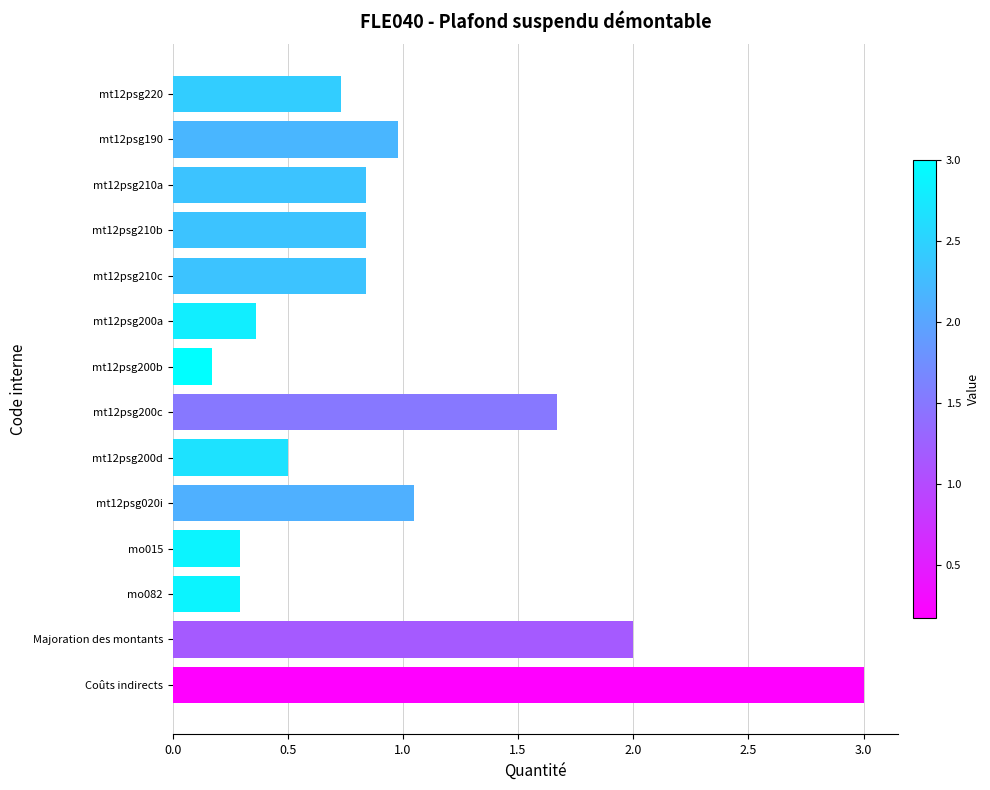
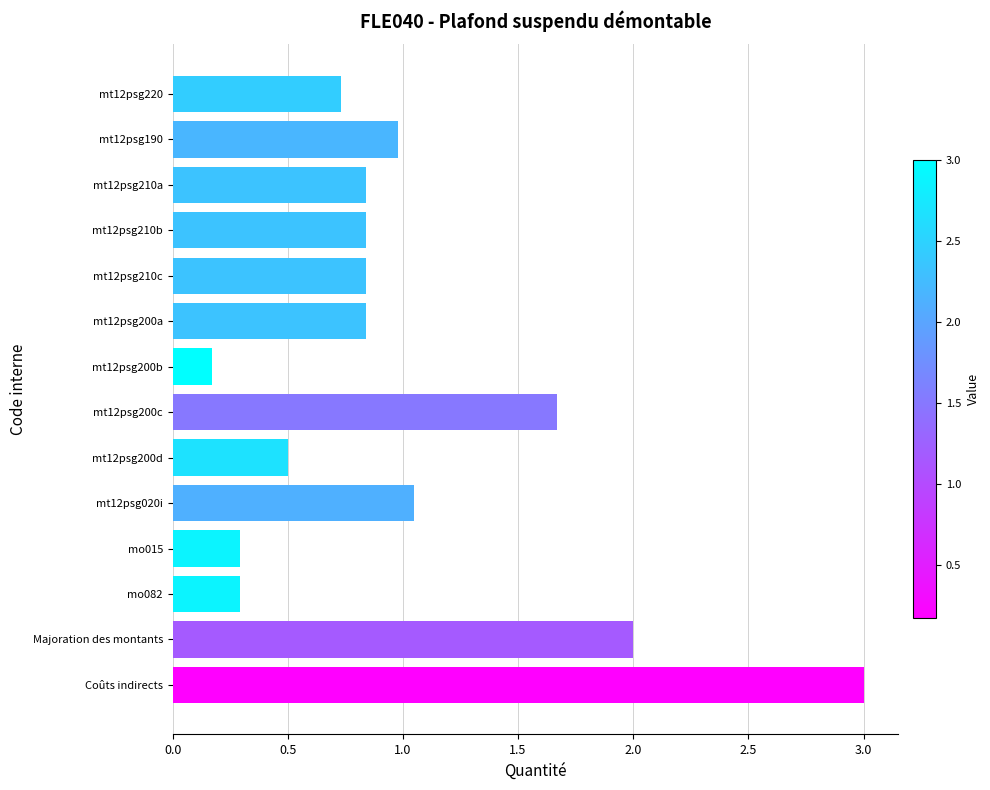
  {
    "mt12psg220": 0.73,
    "mt12psg190": 0.98,
    "mt12psg210a": 0.84,
    "mt12psg210b": 0.84,
    "mt12psg210c": 0.84,
-   "mt12psg200a": 0.36,
+   "mt12psg200a": 0.84,
    "mt12psg200b": 0.17,
    "mt12psg200c": 1.67,
    "mt12psg200d": 0.50,
    "mt12psg020i": 1.05,
    "mo015": 0.29,
    "mo082": 0.29,
    "Majoration des montants": 2.00,
    "Coûts indirects": 3.00
  }
